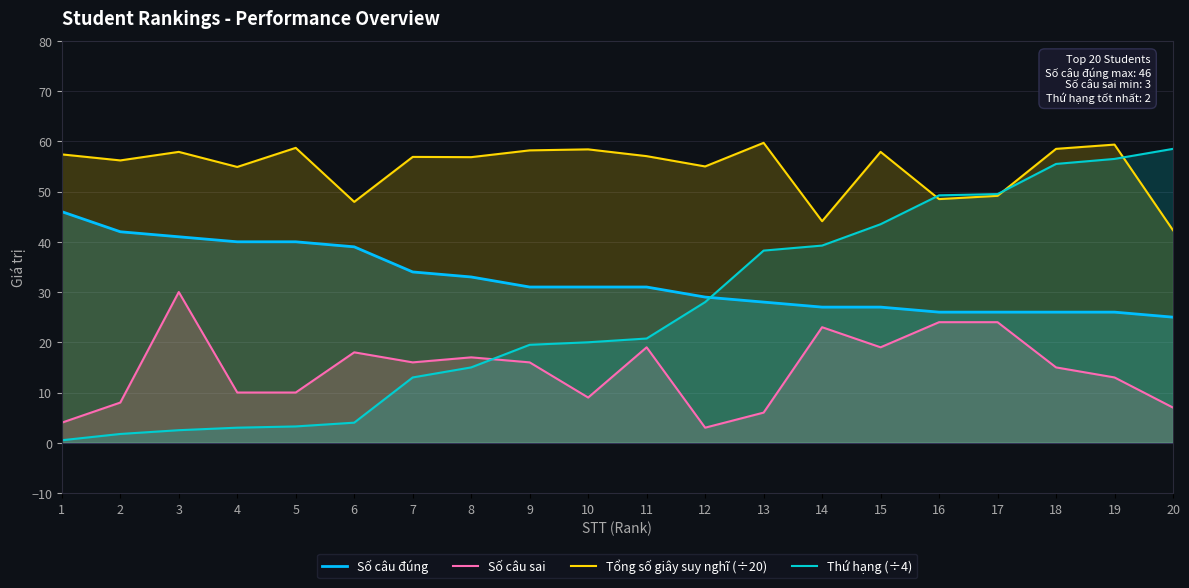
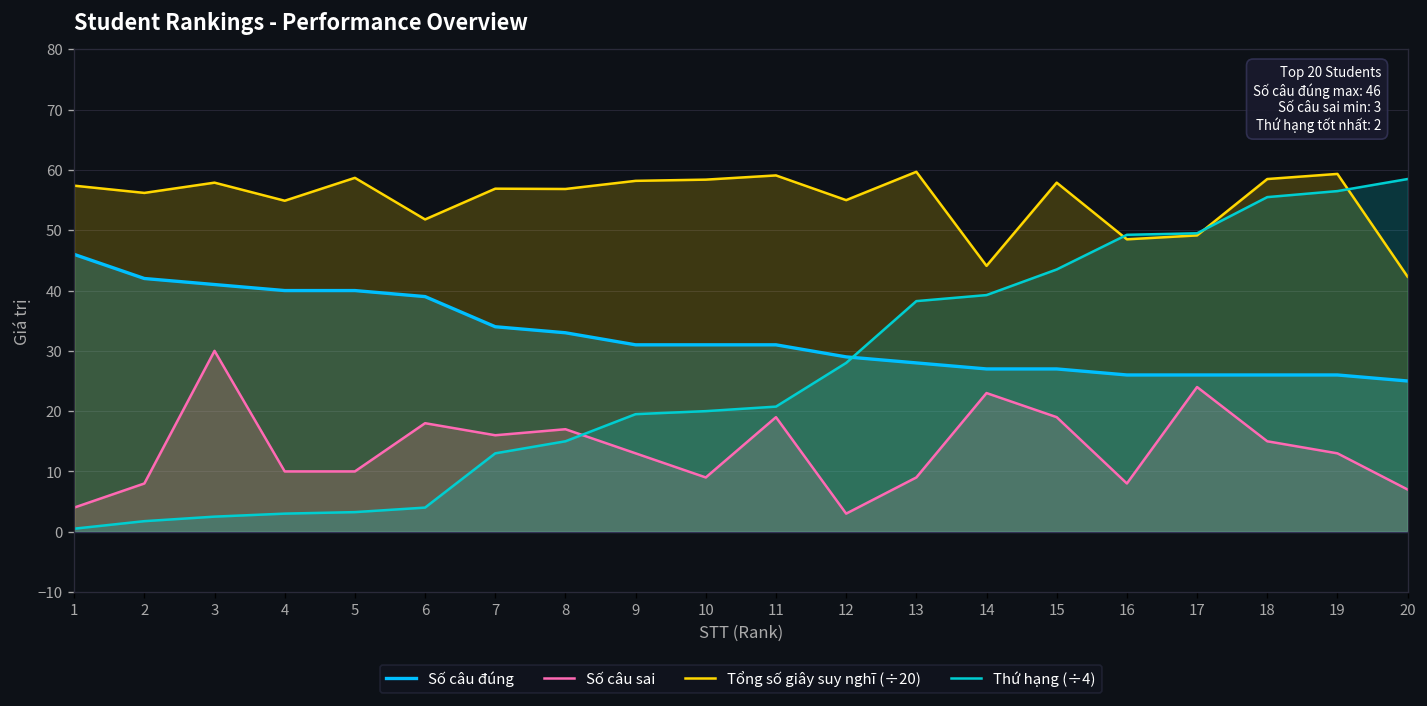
  {
    "Số câu sai": {
      "1": 4,
      "2": 8,
      "3": 30,
      "4": 10,
      "5": 10,
      "6": 18,
      "7": 16,
      "8": 17,
-     "9": 16,
+     "9": 13,
      "10": 9,
      "11": 19,
      "12": 3,
-     "13": 6,
+     "13": 9,
      "14": 23,
      "15": 19,
-     "16": 24,
+     "16": 8,
      "17": 24,
      "18": 15,
      "19": 13,
      "20": 7
    },
    "Tổng số giây suy nghĩ (÷20)": {
      "1": 57,
      "2": 56,
      "3": 58,
      "4": 55,
      "5": 59,
-     "6": 48,
+     "6": 52,
      "7": 57,
      "8": 57,
      "9": 58,
      "10": 58,
-     "11": 57,
+     "11": 59,
      "12": 55,
      "13": 60,
      "14": 44,
      "15": 58,
      "16": 49,
      "18": 59,
      "19": 59,
      "20": 42
    }
  }
